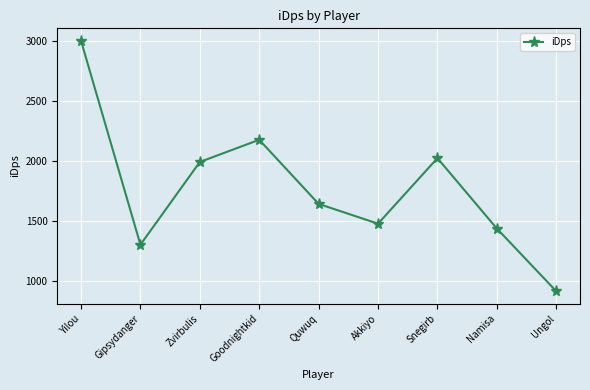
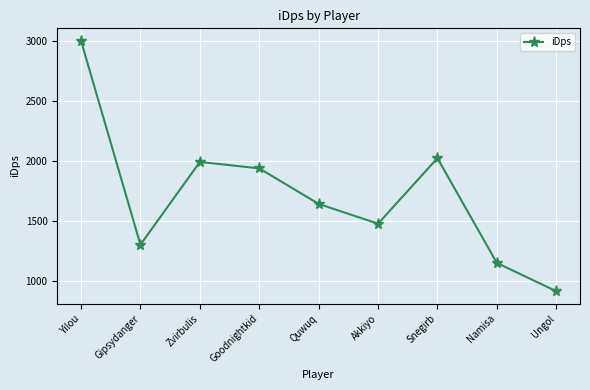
  {
    "Yilou": 3000,
    "Gipsydanger": 1300,
    "Zvirbulis": 1990,
-   "Goodnightkid": 2180,
+   "Goodnightkid": 1940,
    "Quwuq": 1640,
    "Akkiyo": 1470,
    "Snegirb": 2020,
-   "Namisa": 1430,
+   "Namisa": 1150,
    "Ungol": 910
  }
